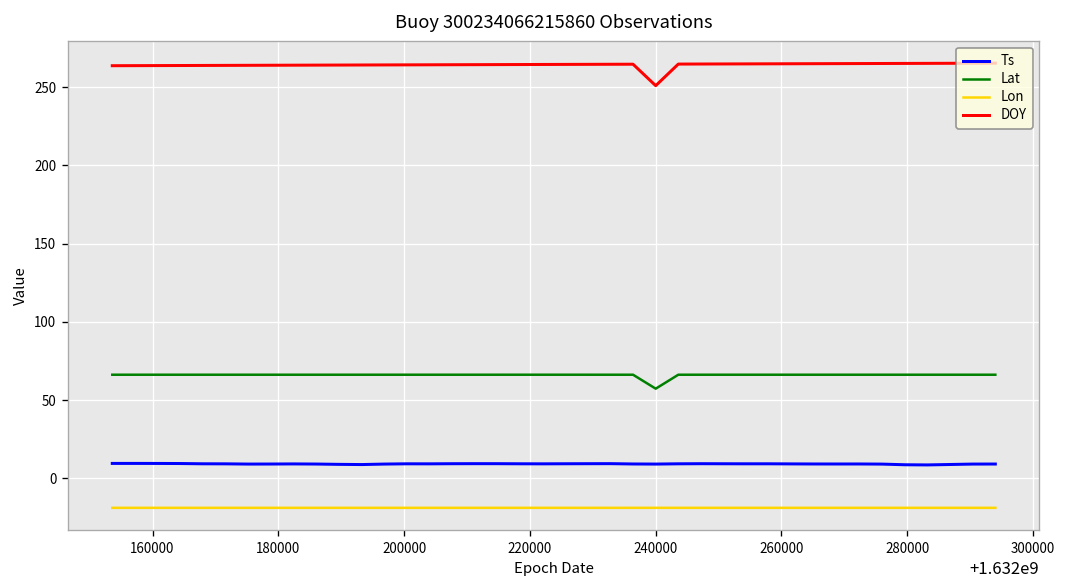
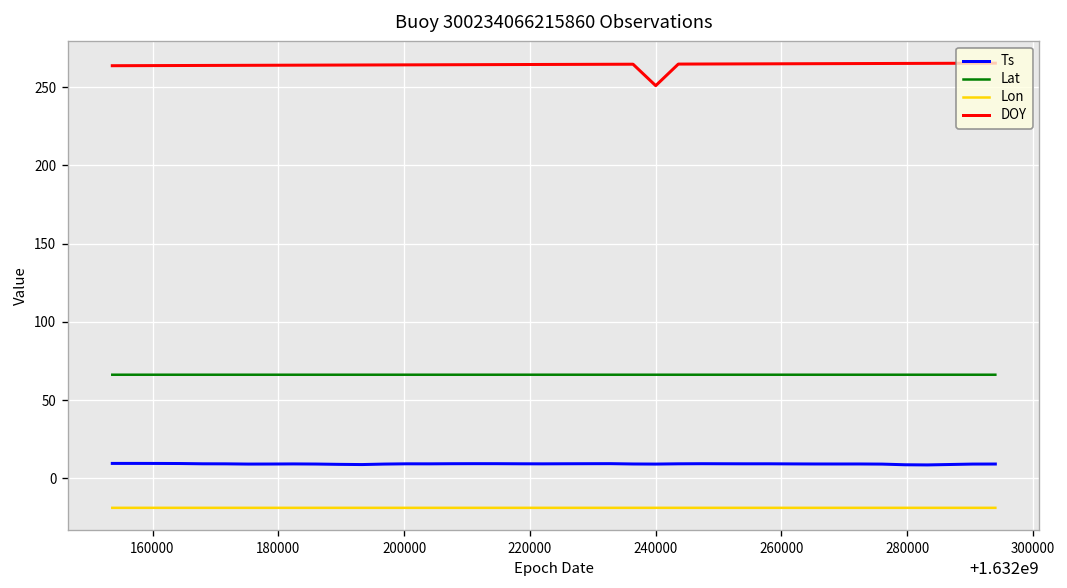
  {
    "Ts": {
      "240000": 9
    },
    "Lat": {
-     "240000": 57
+     "240000": 66
    },
    "Lon": {
      "240000": -19
    },
    "DOY": {
      "240000": 251
    }
  }
